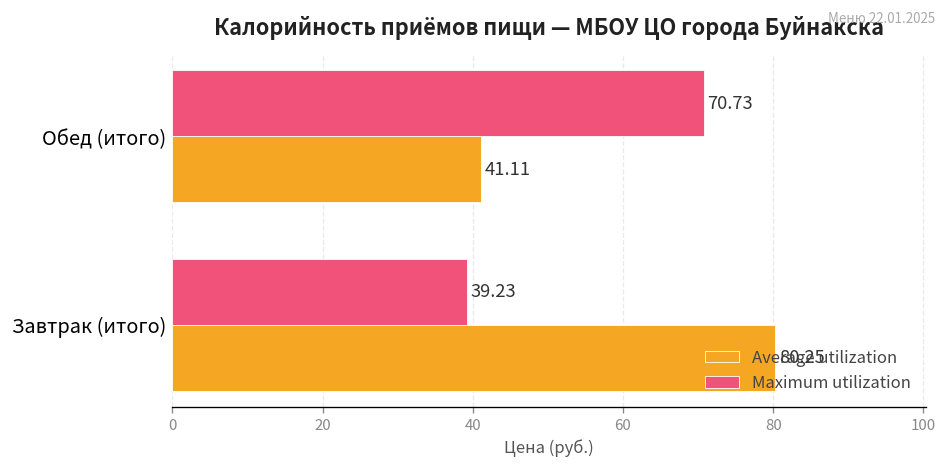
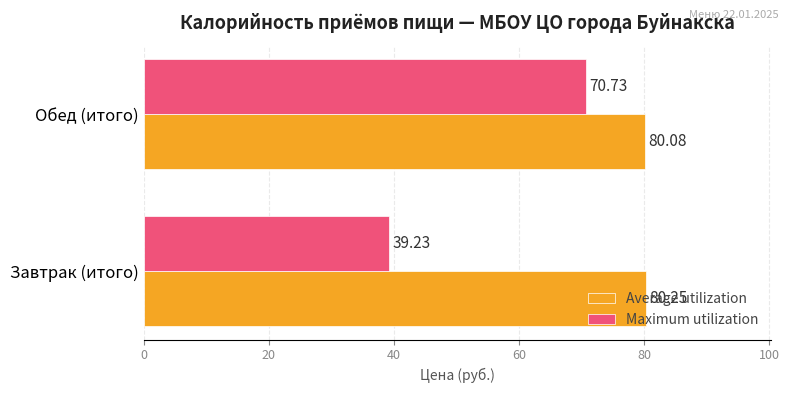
  {
    "Average utilization": {
-     "Обед (итого)": 41.11,
+     "Обед (итого)": 80.08,
      "Завтрак (итого)": 80.25
    },
    "Maximum utilization": {
      "Обед (итого)": 70.73,
      "Завтрак (итого)": 39.23
    }
  }
